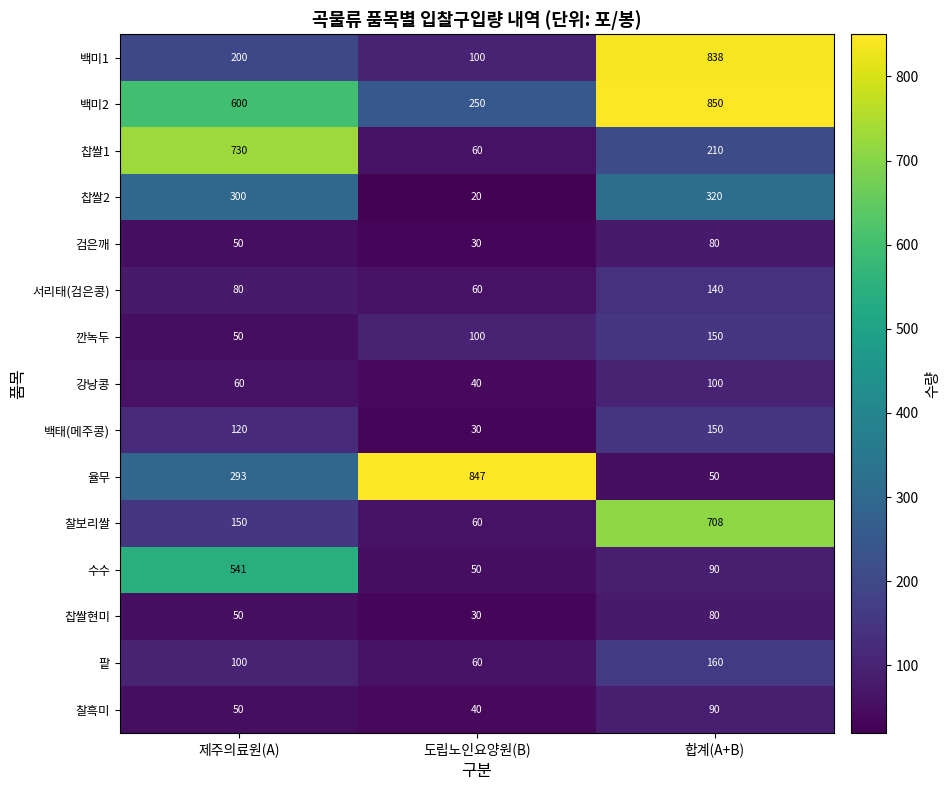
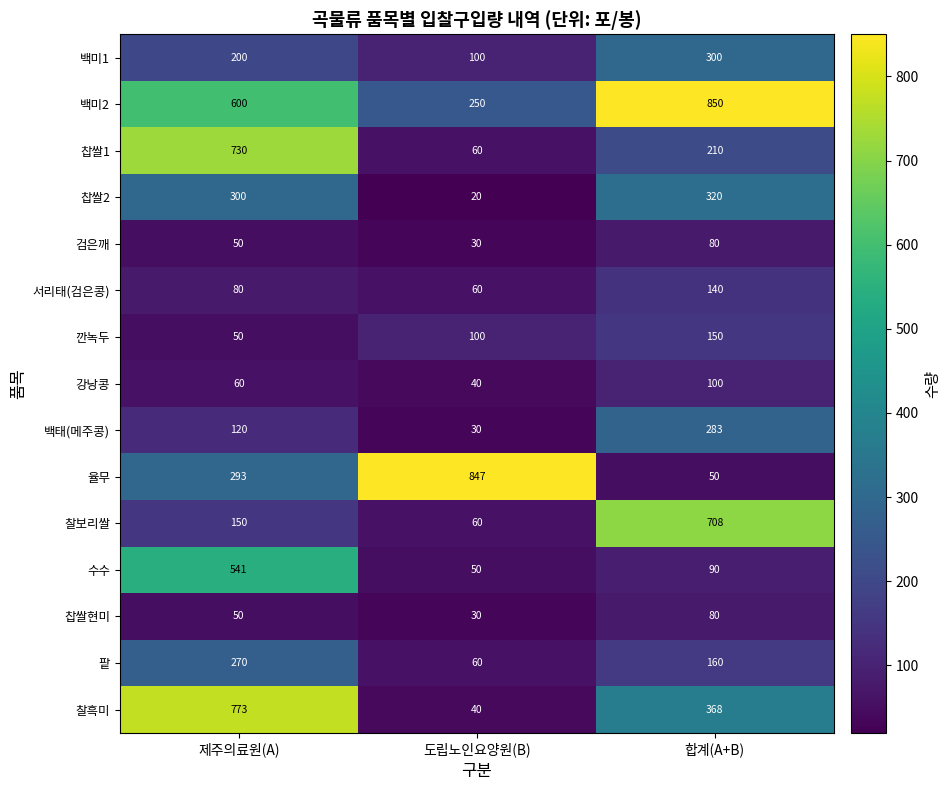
  {
    "백미1": {
      "제주의료원(A)": 200,
      "도립노인요양원(B)": 100,
-     "합계(A+B)": 838
+     "합계(A+B)": 300
    },
    "백미2": {
      "제주의료원(A)": 600,
      "도립노인요양원(B)": 250,
      "합계(A+B)": 850
    },
    "찹쌀1": {
      "제주의료원(A)": 730,
      "도립노인요양원(B)": 60,
      "합계(A+B)": 210
    },
    "찹쌀2": {
      "제주의료원(A)": 300,
      "도립노인요양원(B)": 20,
      "합계(A+B)": 320
    },
    "검은깨": {
      "제주의료원(A)": 50,
      "도립노인요양원(B)": 30,
      "합계(A+B)": 80
    },
    "서리태(검은콩)": {
      "제주의료원(A)": 80,
      "도립노인요양원(B)": 60,
      "합계(A+B)": 140
    },
    "깐녹두": {
      "제주의료원(A)": 50,
      "도립노인요양원(B)": 100,
      "합계(A+B)": 150
    },
    "강낭콩": {
      "제주의료원(A)": 60,
      "도립노인요양원(B)": 40,
      "합계(A+B)": 100
    },
    "백태(메주콩)": {
      "제주의료원(A)": 120,
      "도립노인요양원(B)": 30,
-     "합계(A+B)": 150
+     "합계(A+B)": 283
    },
    "율무": {
      "제주의료원(A)": 293,
      "도립노인요양원(B)": 847,
      "합계(A+B)": 50
    },
    "찰보리쌀": {
      "제주의료원(A)": 150,
      "도립노인요양원(B)": 60,
      "합계(A+B)": 708
    },
    "수수": {
      "제주의료원(A)": 541,
      "도립노인요양원(B)": 50,
      "합계(A+B)": 90
    },
    "찹쌀현미": {
      "제주의료원(A)": 50,
      "도립노인요양원(B)": 30,
      "합계(A+B)": 80
    },
    "팥": {
-     "제주의료원(A)": 100,
+     "제주의료원(A)": 270,
      "도립노인요양원(B)": 60,
      "합계(A+B)": 160
    },
    "찰흑미": {
-     "제주의료원(A)": 50,
+     "제주의료원(A)": 773,
      "도립노인요양원(B)": 40,
-     "합계(A+B)": 90
+     "합계(A+B)": 368
    }
  }
